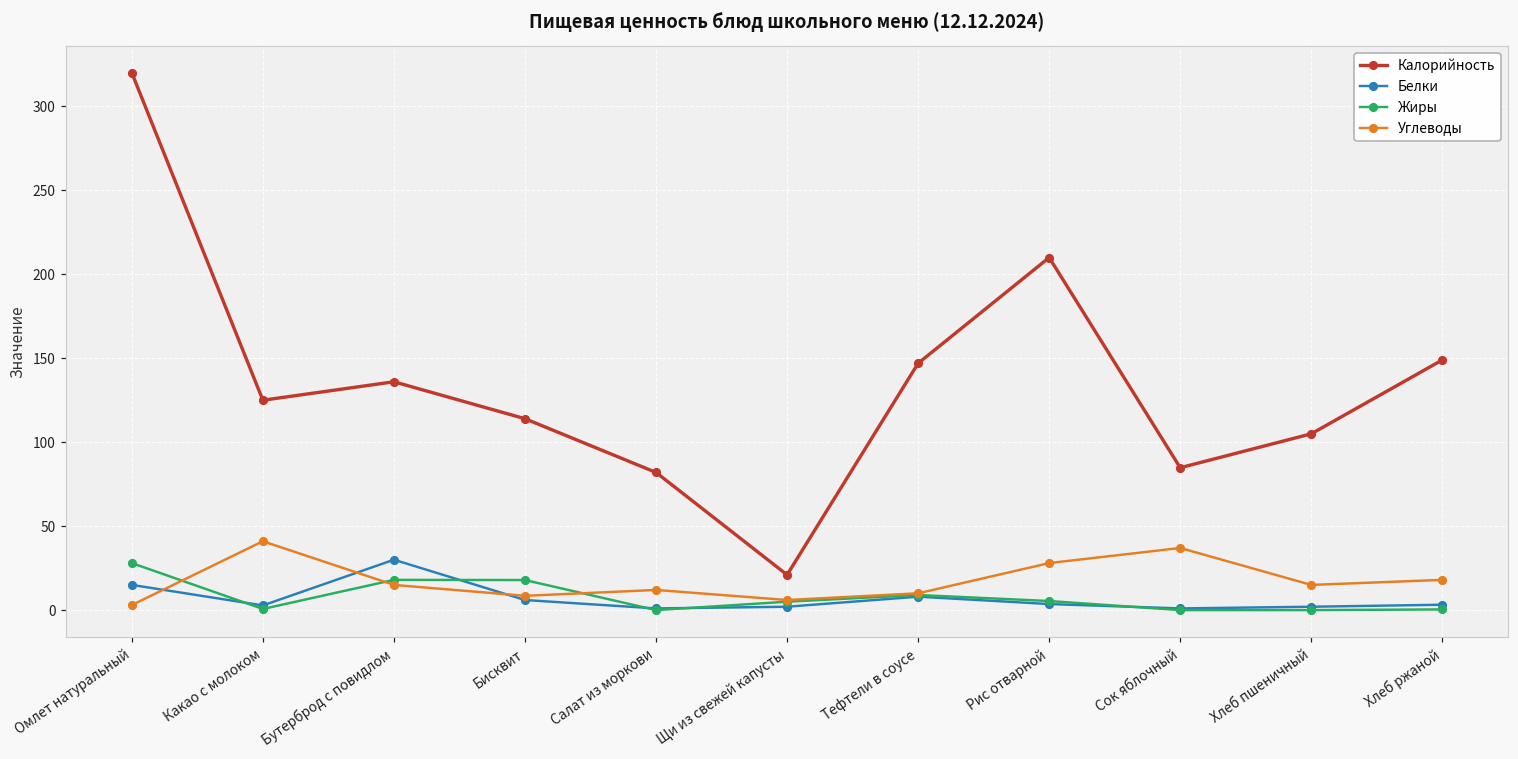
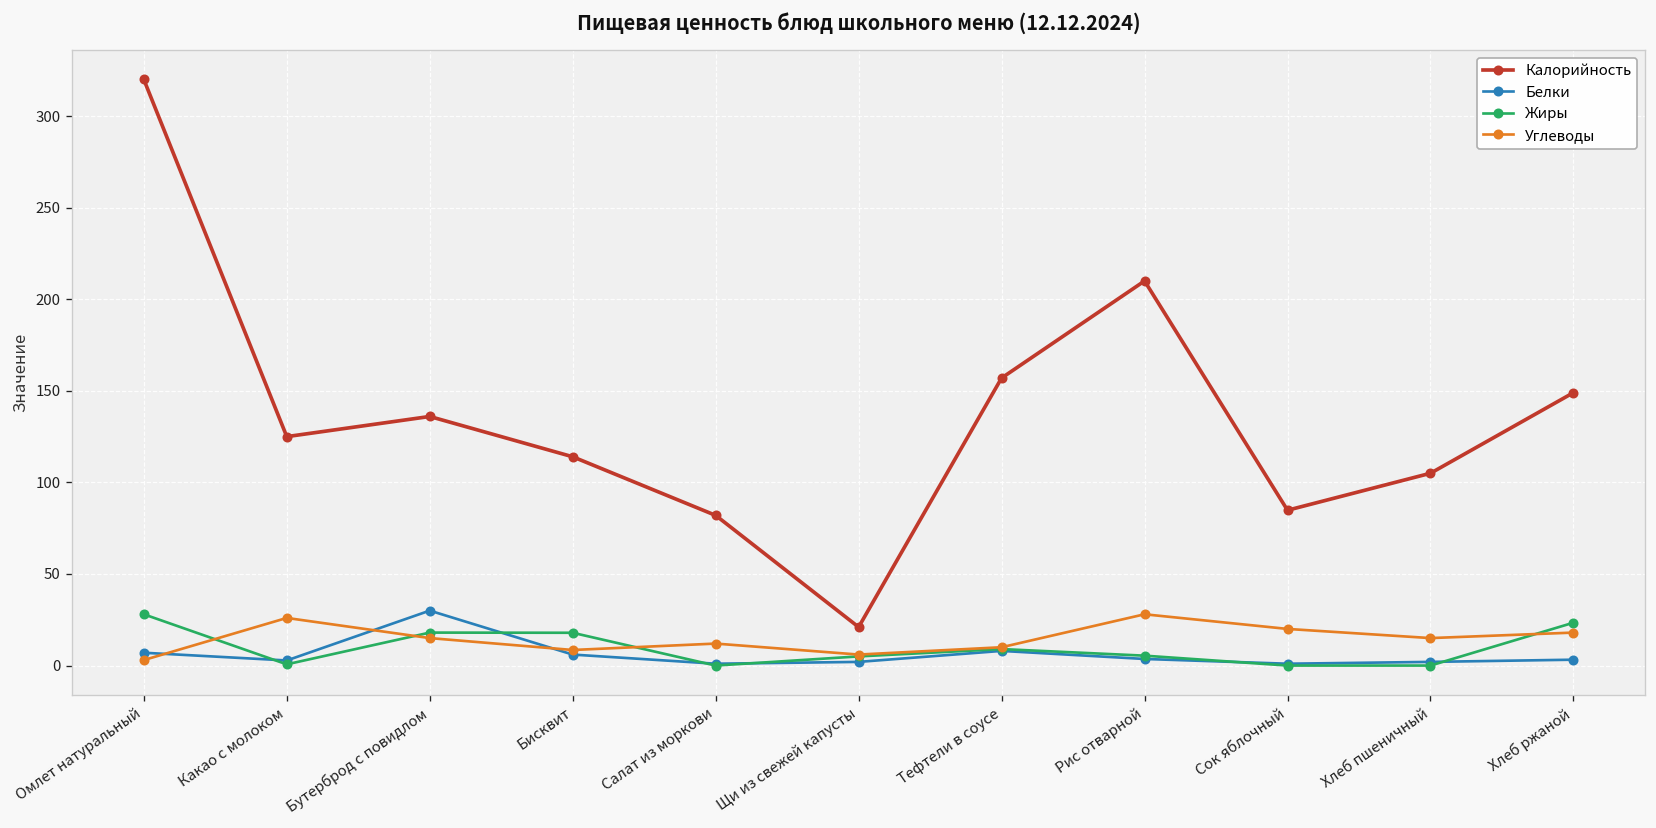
  {
    "Калорийность": {
      "Омлет натуральный": 320,
      "Какао с молоком": 125,
      "Бутерброд с повидлом": 136,
      "Бисквит": 114,
      "Салат из моркови": 82,
      "Щи из свежей капусты": 21,
-     "Тефтели в соусе": 147,
+     "Тефтели в соусе": 157,
      "Рис отварной": 210,
      "Сок яблочный": 85,
      "Хлеб пшеничный": 105,
      "Хлеб ржаной": 149
    },
    "Белки": {
-     "Омлет натуральный": 15,
+     "Омлет натуральный": 7,
      "Какао с молоком": 3,
      "Бутерброд с повидлом": 30,
      "Бисквит": 6,
      "Щи из свежей капусты": 2,
      "Рис отварной": 4,
      "Хлеб пшеничный": 2,
      "Хлеб ржаной": 3
    },
    "Жиры": {
      "Омлет натуральный": 28,
      "Какао с молоком": 1,
      "Бутерброд с повидлом": 18,
      "Бисквит": 18,
      "Рис отварной": 5,
      "Хлеб пшеничный": 0,
-     "Хлеб ржаной": 0
+     "Хлеб ржаной": 23
    },
    "Углеводы": {
      "Омлет натуральный": 3,
-     "Какао с молоком": 41,
+     "Какао с молоком": 26,
      "Бутерброд с повидлом": 15,
      "Бисквит": 9,
      "Салат из моркови": 12,
      "Рис отварной": 28,
-     "Сок яблочный": 37,
+     "Сок яблочный": 20,
      "Хлеб пшеничный": 15,
      "Хлеб ржаной": 18
    }
  }
